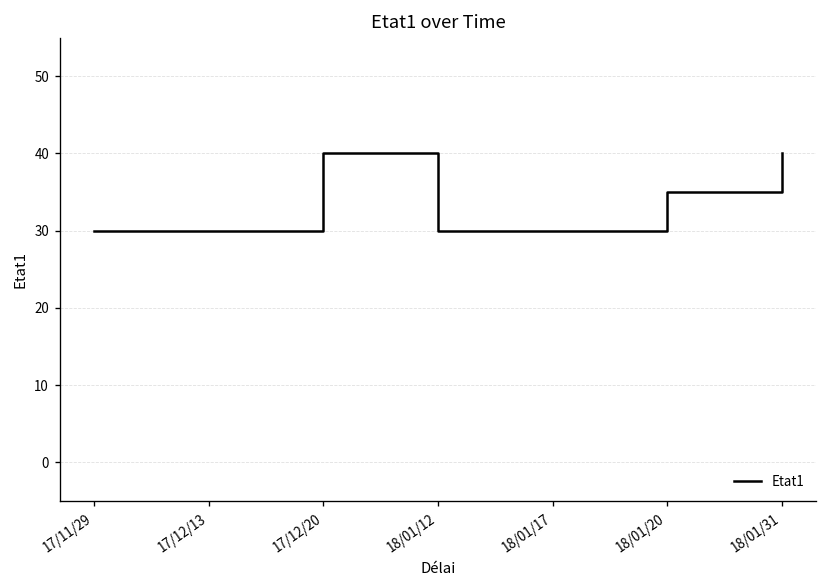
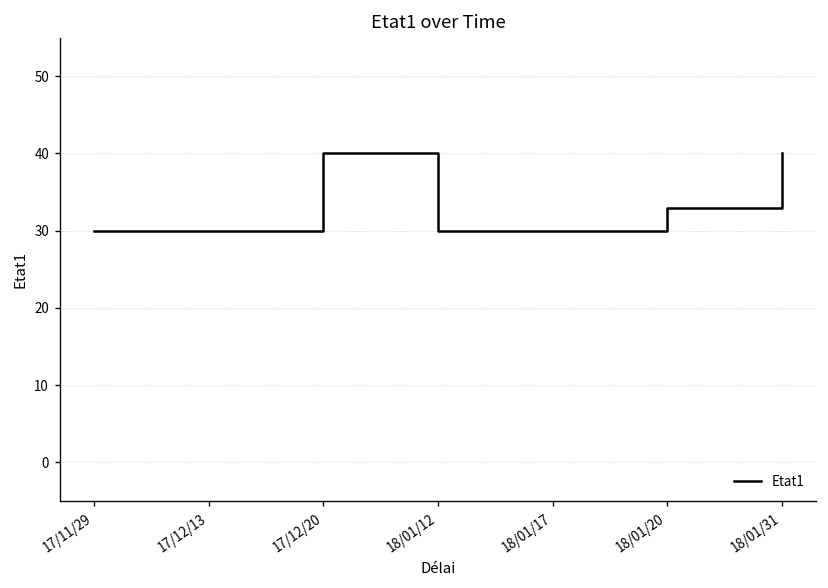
  {
    "17/11/29": 30,
    "17/12/13": 30,
    "17/12/20": 40,
    "18/01/12": 30,
    "18/01/17": 30,
-   "18/01/20": 35,
+   "18/01/20": 33,
    "18/01/31": 40
  }
